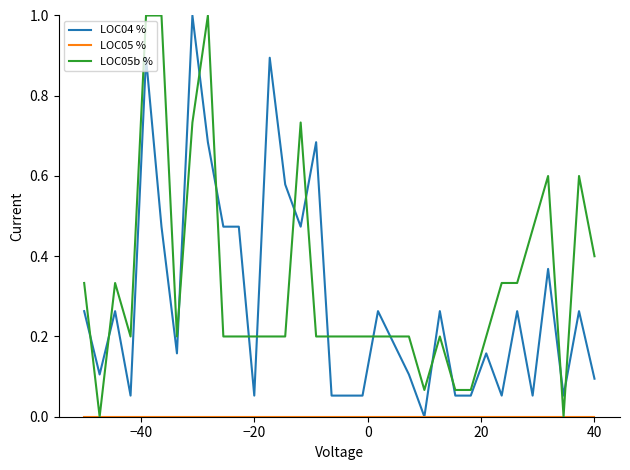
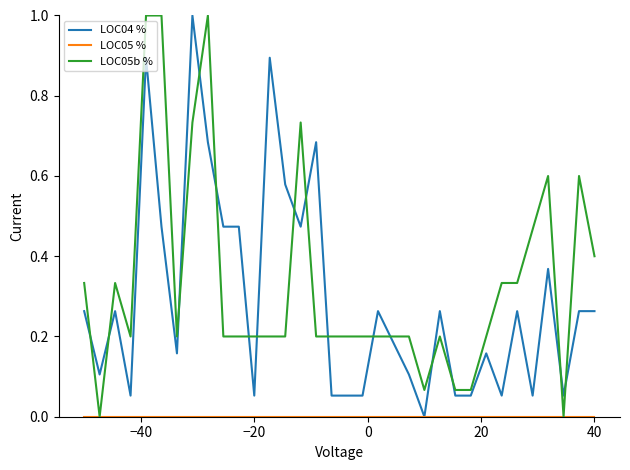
  {
    "LOC04 %": {
      "−20": 0.05,
-     "40": 0.09
+     "40": 0.26
    },
    "LOC05 %": {
      "−20": 0.00,
      "40": 0.00
    },
    "LOC05b %": {
      "−20": 0.20,
      "40": 0.40
    }
  }
